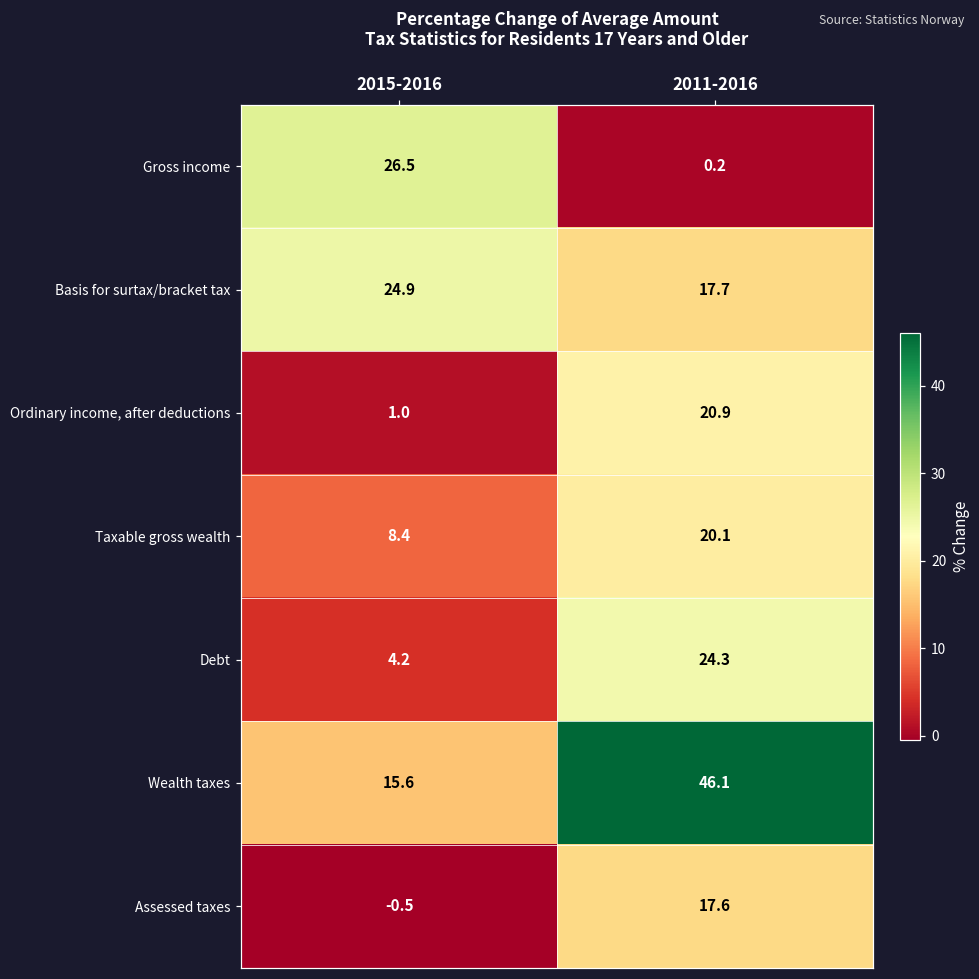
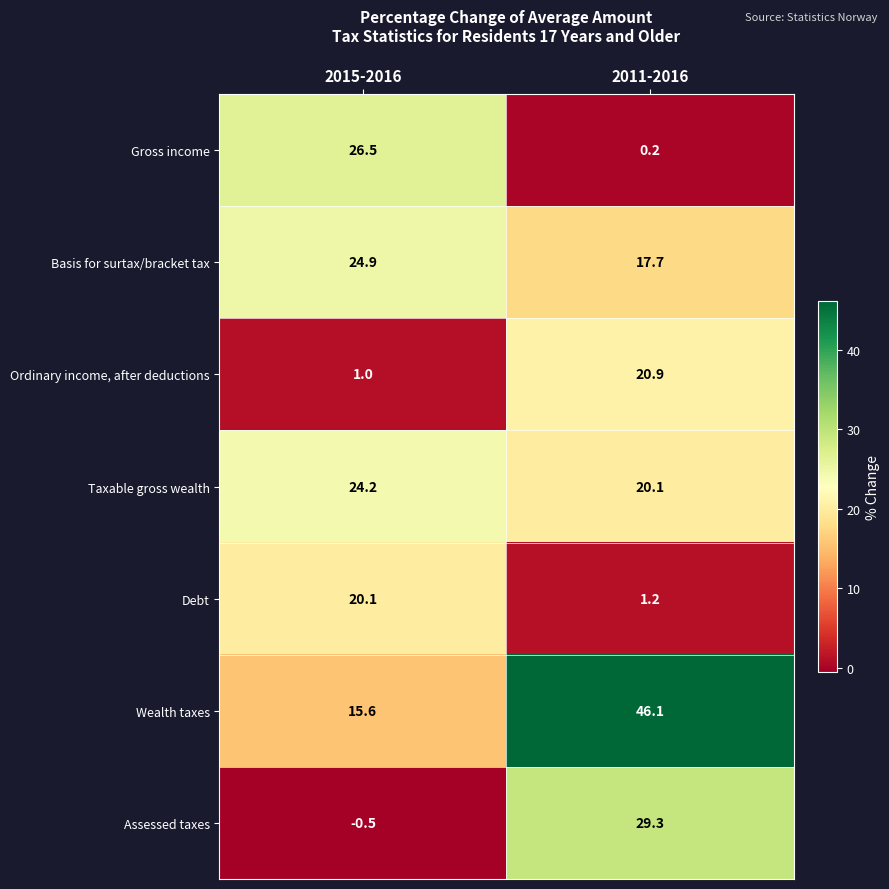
  {
    "Gross income": {
      "2015-2016": 26.5,
      "2011-2016": 0.2
    },
    "Basis for surtax/bracket tax": {
      "2015-2016": 24.9,
      "2011-2016": 17.7
    },
    "Ordinary income, after deductions": {
      "2015-2016": 1.0,
      "2011-2016": 20.9
    },
    "Taxable gross wealth": {
-     "2015-2016": 8.4,
+     "2015-2016": 24.2,
      "2011-2016": 20.1
    },
    "Debt": {
-     "2015-2016": 4.2,
-     "2011-2016": 24.3
+     "2015-2016": 20.1,
+     "2011-2016": 1.2
    },
    "Wealth taxes": {
      "2015-2016": 15.6,
      "2011-2016": 46.1
    },
    "Assessed taxes": {
      "2015-2016": -0.5,
-     "2011-2016": 17.6
+     "2011-2016": 29.3
    }
  }
